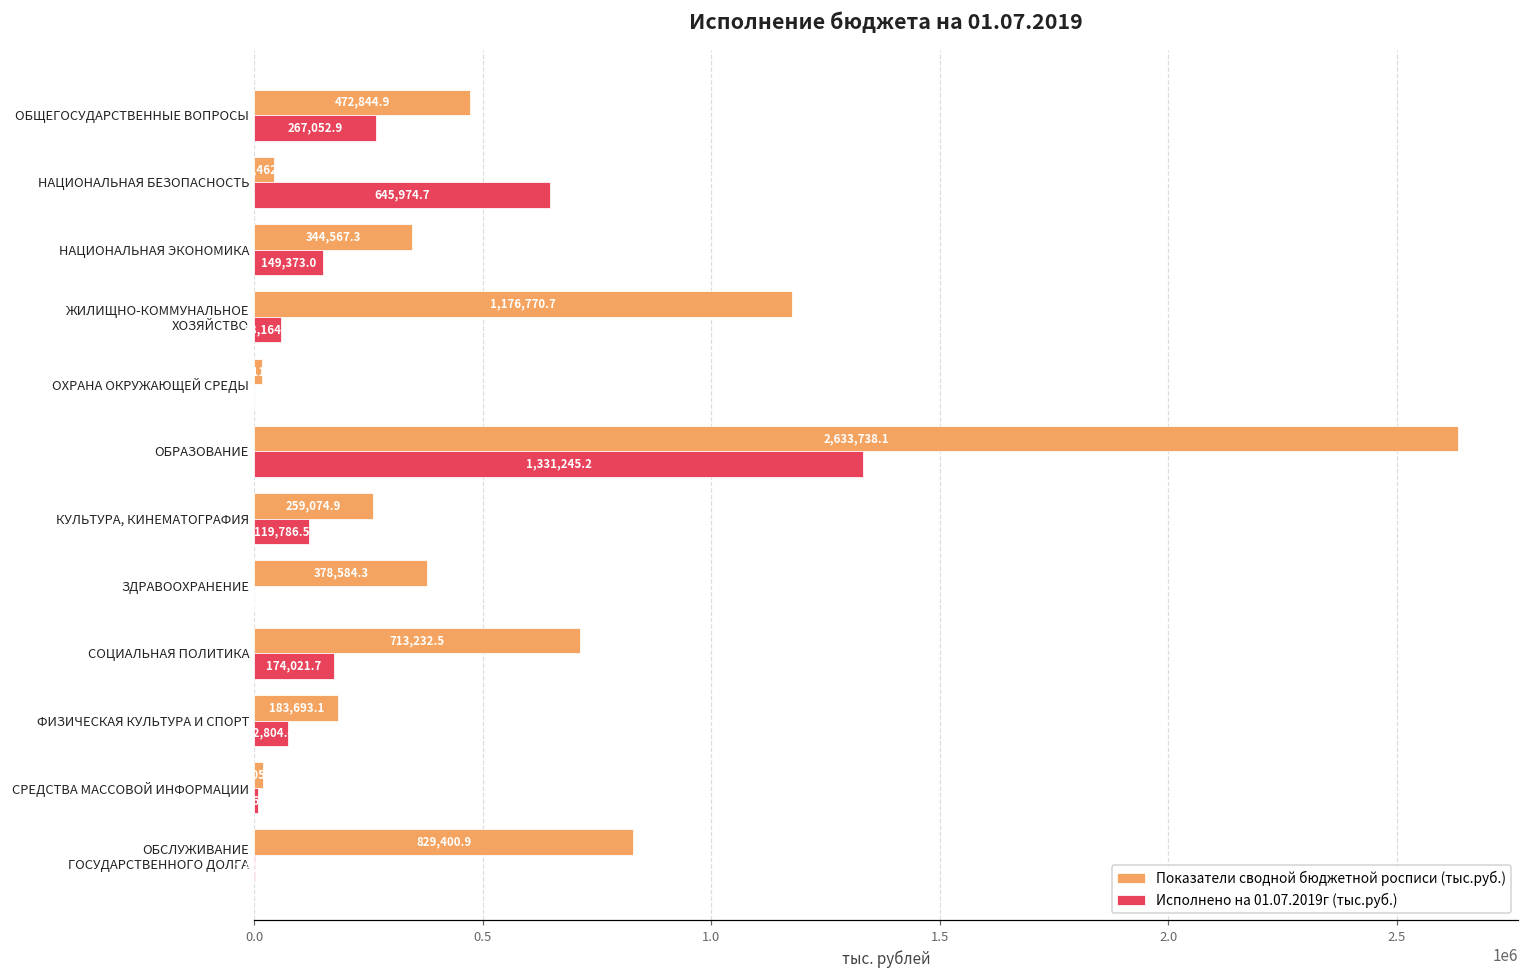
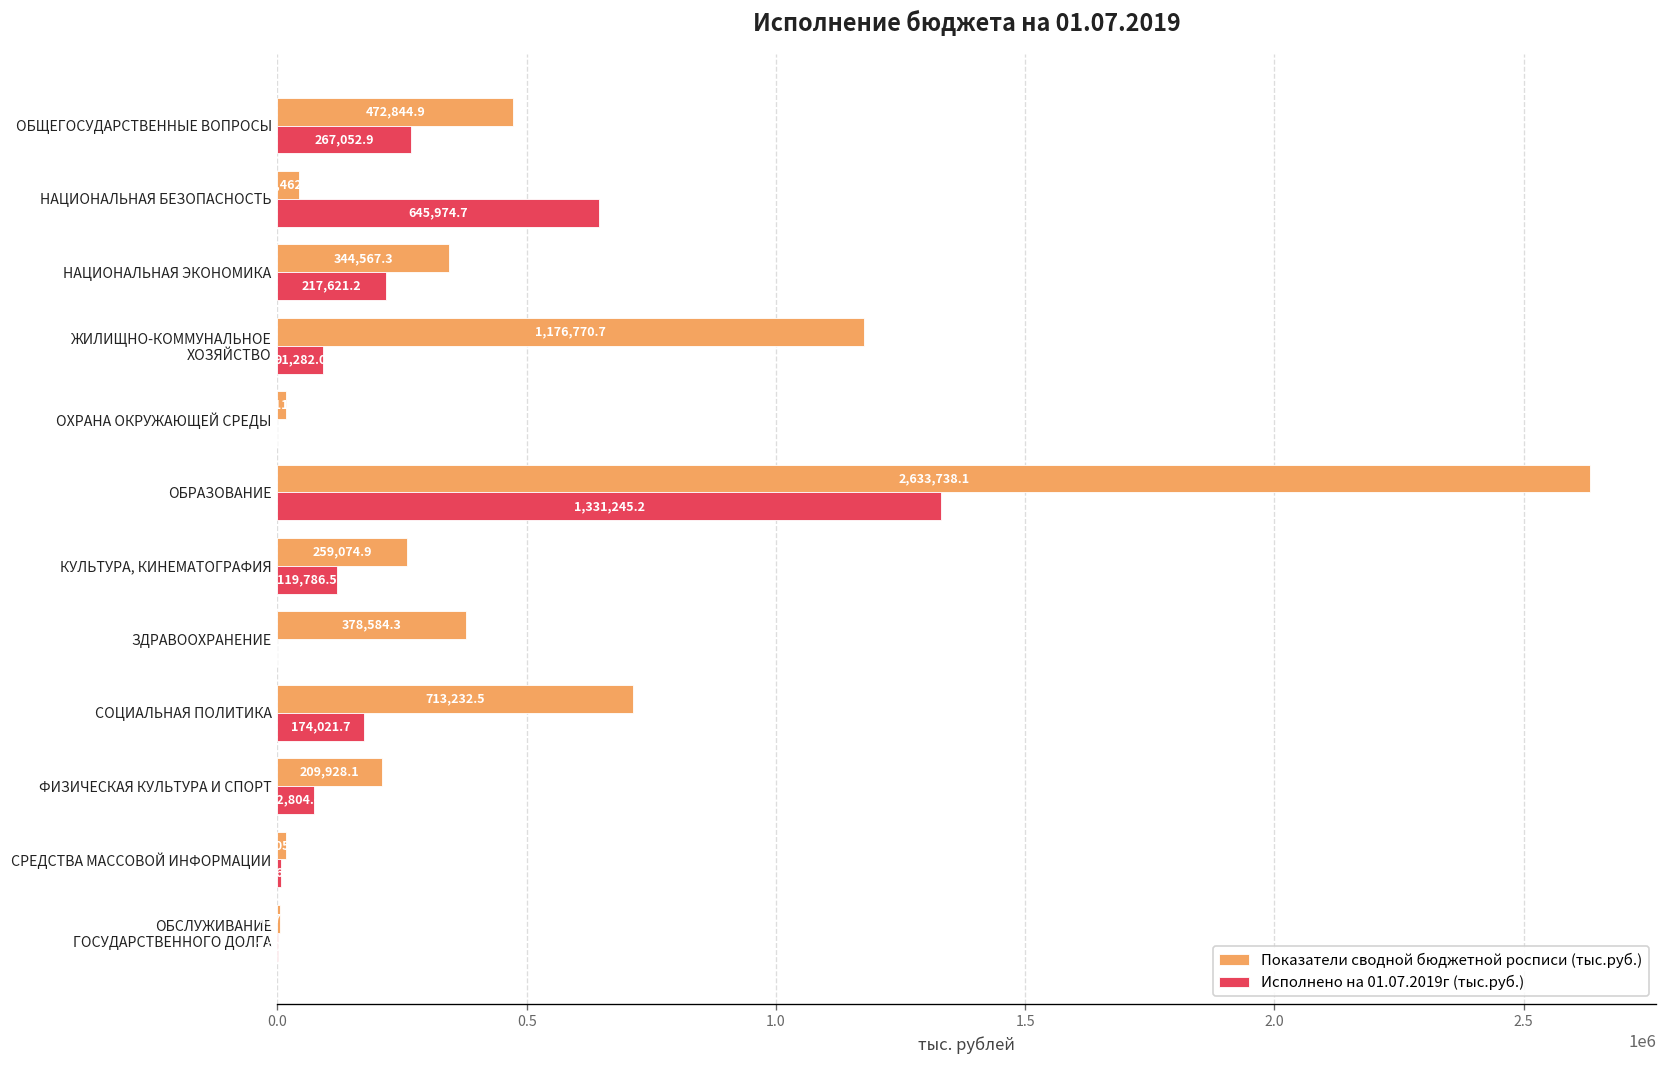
  {
    "Показатели сводной бюджетной росписи (тыс.руб.)": {
      "ОБЩЕГОСУДАРСТВЕННЫЕ ВОПРОСЫ": "472,844.9",
      "НАЦИОНАЛЬНАЯ ЭКОНОМИКА": "344,567.3",
      "ЖИЛИЩНО-КОММУНАЛЬНОЕ ХОЗЯЙСТВО": "1,176,770.7",
      "ОБРАЗОВАНИЕ": "2,633,738.1",
      "КУЛЬТУРА, КИНЕМАТОГРАФИЯ": "259,074.9",
      "ЗДРАВООХРАНЕНИЕ": "378,584.3",
      "СОЦИАЛЬНАЯ ПОЛИТИКА": "713,232.5",
-     "ФИЗИЧЕСКАЯ КУЛЬТУРА И СПОРТ": "183,693.1",
-     "ОБСЛУЖИВАНИЕ ГОСУДАРСТВЕННОГО ДОЛГА": "830000"
+     "ФИЗИЧЕСКАЯ КУЛЬТУРА И СПОРТ": "209,928.1",
+     "ОБСЛУЖИВАНИЕ ГОСУДАРСТВЕННОГО ДОЛГА": "0"
    },
    "Исполнено на 01.07.2019г (тыс.руб.)": {
      "ОБЩЕГОСУДАРСТВЕННЫЕ ВОПРОСЫ": "267,052.9",
      "НАЦИОНАЛЬНАЯ БЕЗОПАСНОСТЬ": "645,974.7",
-     "НАЦИОНАЛЬНАЯ ЭКОНОМИКА": "149,373.0",
-     "ЖИЛИЩНО-КОММУНАЛЬНОЕ ХОЗЯЙСТВО": "60000",
+     "НАЦИОНАЛЬНАЯ ЭКОНОМИКА": "217,621.2",
+     "ЖИЛИЩНО-КОММУНАЛЬНОЕ ХОЗЯЙСТВО": "90000",
      "ОБРАЗОВАНИЕ": "1,331,245.2",
      "КУЛЬТУРА, КИНЕМАТОГРАФИЯ": "119,786.5",
      "СОЦИАЛЬНАЯ ПОЛИТИКА": "174,021.7",
      "ФИЗИЧЕСКАЯ КУЛЬТУРА И СПОРТ": "72,804.4"
    }
  }
